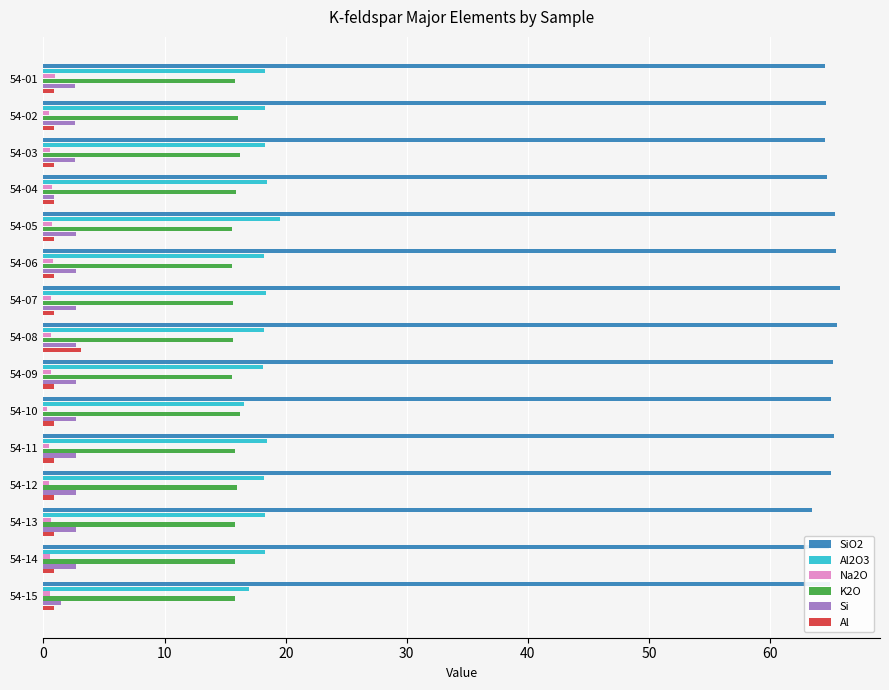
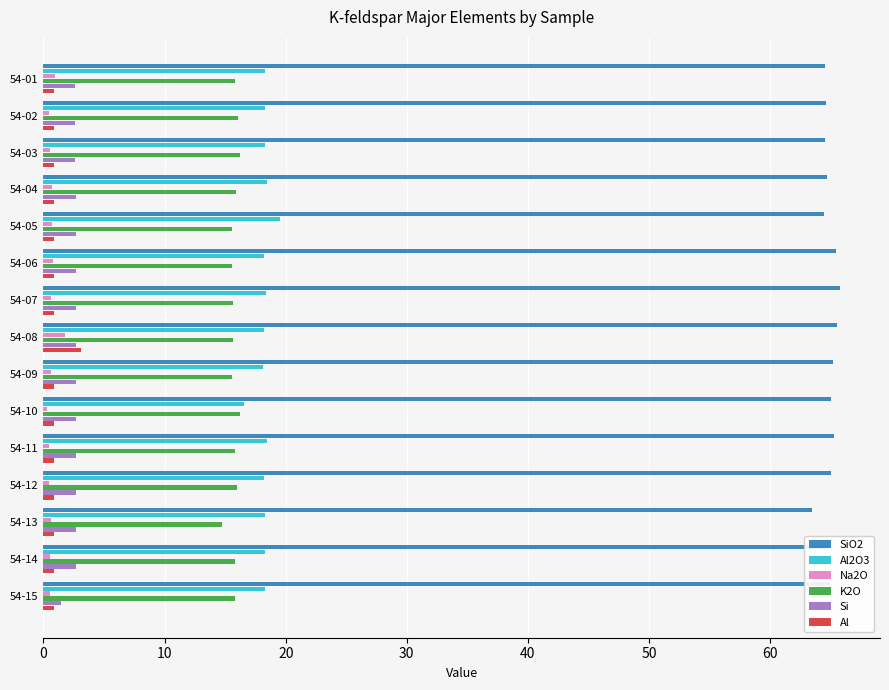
  {
    "SiO2": {
      "54-01": 64.5,
      "54-02": 64.6,
      "54-03": 64.5,
      "54-04": 64.7,
-     "54-05": 65.4,
+     "54-05": 64.4,
      "54-06": 65.4,
      "54-07": 65.8,
      "54-08": 65.5,
      "54-09": 65.2,
      "54-10": 65.1,
      "54-11": 65.3,
      "54-12": 65.0,
      "54-13": 63.5
    },
    "Al2O3": {
      "54-01": 18.3,
      "54-02": 18.3,
      "54-03": 18.3,
      "54-04": 18.4,
      "54-05": 19.6,
      "54-06": 18.2,
      "54-07": 18.3,
      "54-08": 18.2,
      "54-09": 18.1,
      "54-10": 16.5,
      "54-11": 18.4,
      "54-12": 18.2,
      "54-13": 18.3,
      "54-14": 18.3,
-     "54-15": 16.9
+     "54-15": 18.3
    },
    "Na2O": {
      "54-01": 1.0,
      "54-02": 0.5,
      "54-03": 0.5,
      "54-04": 0.7,
      "54-05": 0.7,
      "54-06": 0.8,
      "54-07": 0.6,
-     "54-08": 0.7,
+     "54-08": 1.8,
      "54-09": 0.6,
      "54-10": 0.3,
      "54-11": 0.5,
      "54-12": 0.5,
      "54-13": 0.6,
      "54-14": 0.5,
      "54-15": 0.5
    },
    "K2O": {
      "54-01": 15.8,
      "54-02": 16.1,
      "54-03": 16.2,
      "54-04": 15.9,
      "54-05": 15.6,
      "54-06": 15.5,
      "54-07": 15.6,
      "54-08": 15.7,
      "54-09": 15.6,
      "54-10": 16.2,
      "54-11": 15.8,
      "54-12": 16.0,
-     "54-13": 15.8,
+     "54-13": 14.7,
      "54-14": 15.8,
      "54-15": 15.8
    },
    "Si": {
      "54-01": 2.6,
      "54-02": 2.6,
      "54-03": 2.6,
-     "54-04": 0.9,
+     "54-04": 2.6,
      "54-05": 2.7,
      "54-06": 2.7,
      "54-07": 2.7,
      "54-08": 2.7,
      "54-09": 2.7,
      "54-10": 2.7,
      "54-11": 2.7,
      "54-12": 2.7,
      "54-13": 2.7,
      "54-14": 2.7,
      "54-15": 1.5
    },
    "Al": {
      "54-01": 0.9,
      "54-02": 0.9,
      "54-03": 0.9,
      "54-04": 0.9,
      "54-05": 0.9,
      "54-06": 0.9,
      "54-07": 0.9,
      "54-08": 3.1,
      "54-09": 0.9,
      "54-10": 0.9,
      "54-11": 0.9,
      "54-12": 0.9,
      "54-13": 0.9,
      "54-14": 0.9,
      "54-15": 0.9
    }
  }
